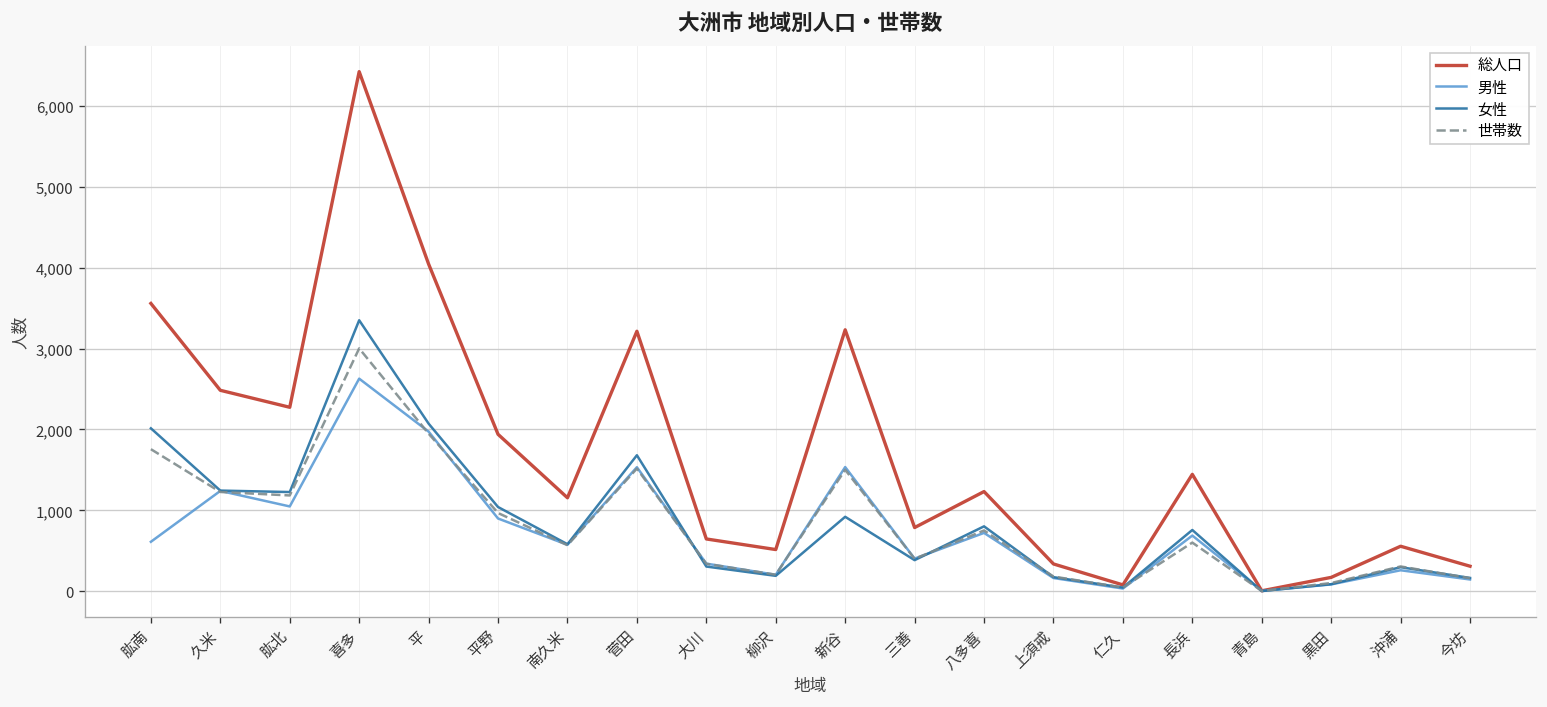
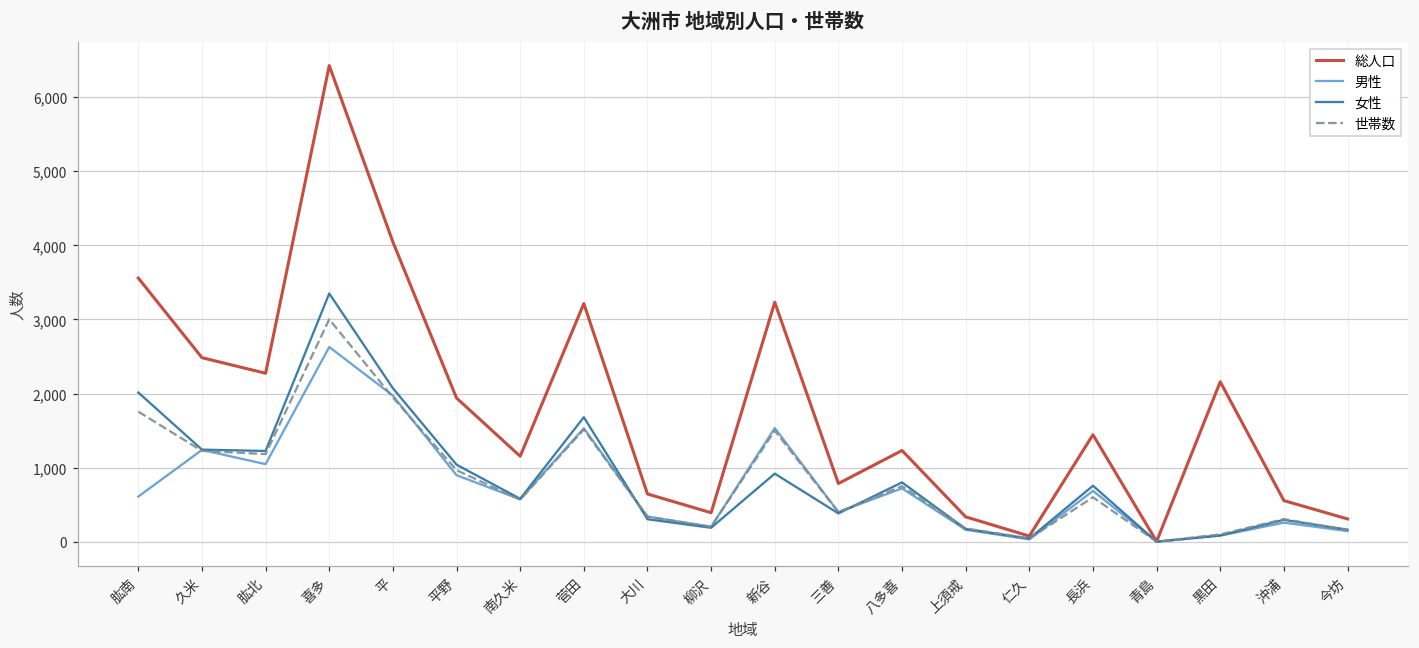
  {
    "総人口": {
      "肱南": "3,600",
      "久米": "2,500",
      "肱北": "2,300",
      "喜多": "6,400",
      "平": "4,000",
      "平野": "1,900",
      "南久米": "1,200",
      "菅田": "3,200",
      "大川": "600",
-     "柳沢": "500",
+     "柳沢": "400",
      "新谷": "3,200",
      "三善": "800",
      "八多喜": "1,200",
      "上須戒": "300",
      "長浜": "1,400",
-     "黒田": "200",
+     "黒田": "2,200",
      "沖浦": "600",
      "今坊": "300"
    },
    "男性": {
      "肱南": "600",
      "肱北": "1,000",
      "喜多": "2,600",
      "平野": "900",
      "長浜": "700"
    },
    "女性": {
      "肱南": "2,000",
      "肱北": "1,200",
      "喜多": "3,400",
      "平": "2,100",
      "平野": "1,000",
      "菅田": "1,700",
      "新谷": "900",
      "八多喜": "800",
      "長浜": "800"
    },
    "世帯数": {
      "肱南": "1,800",
      "肱北": "1,200",
      "喜多": "3,000",
      "平野": "1,000",
      "長浜": "600"
    }
  }
